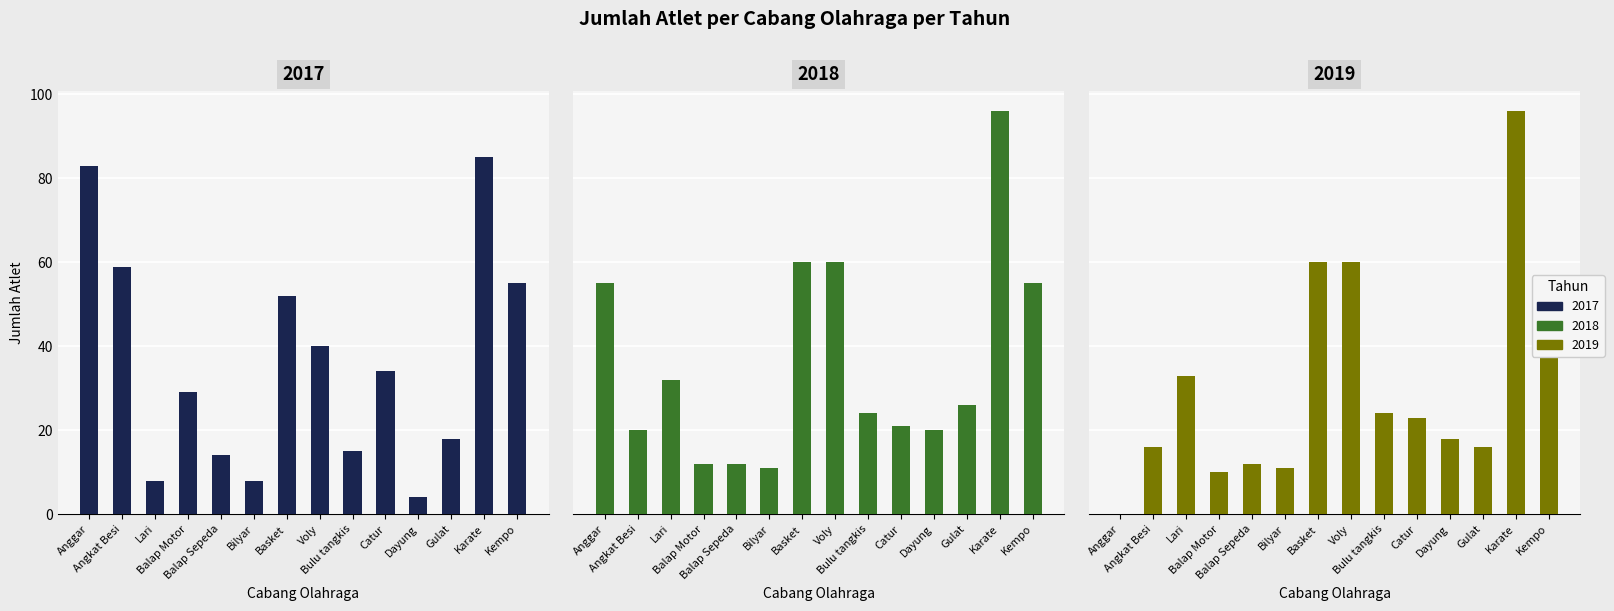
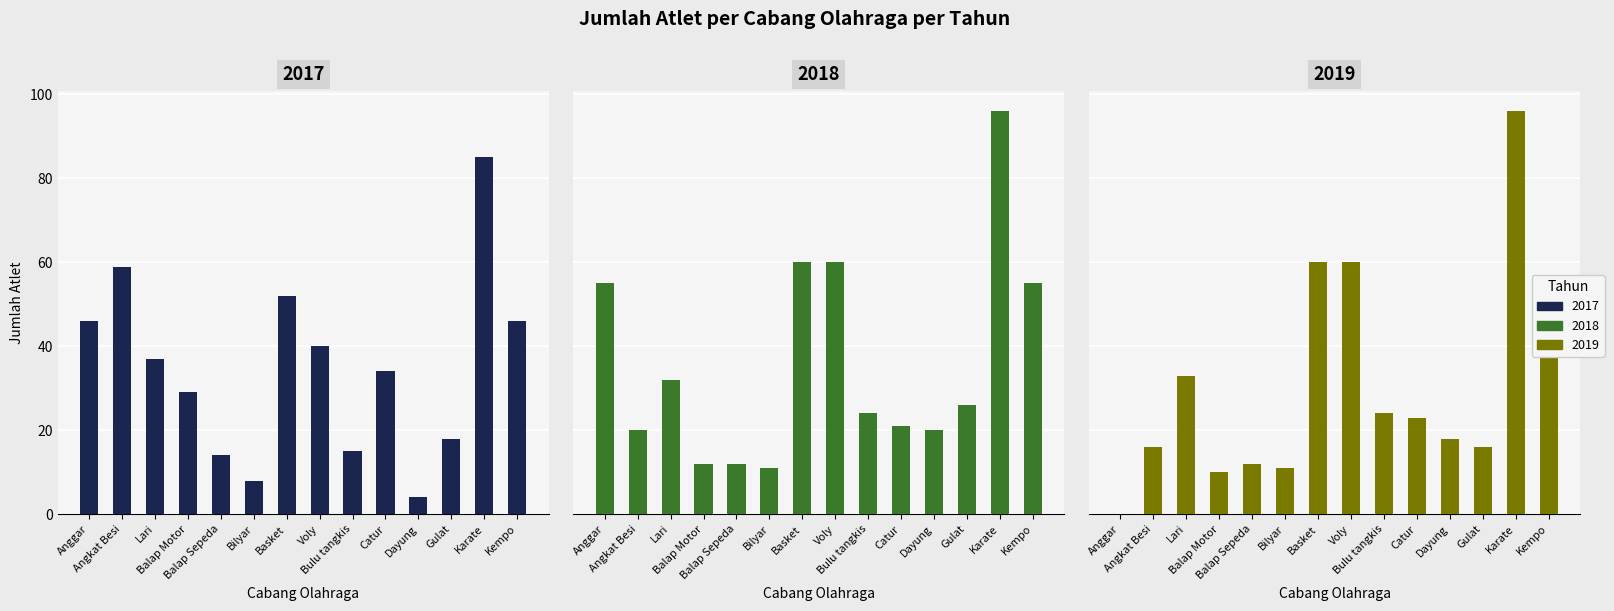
  {
    "2017": {
-     "Anggar": 83,
+     "Anggar": 46,
      "Angkat Besi": 59,
-     "Lari": 8,
+     "Lari": 37,
      "Balap Motor": 29,
      "Balap Sepeda": 14,
      "Bilyar": 8,
      "Basket": 52,
      "Voly": 40,
      "Bulu tangkis": 15,
      "Catur": 34,
      "Dayung": 4,
      "Gulat": 18,
      "Karate": 85,
-     "Kempo": 55
+     "Kempo": 46
    }
  }
